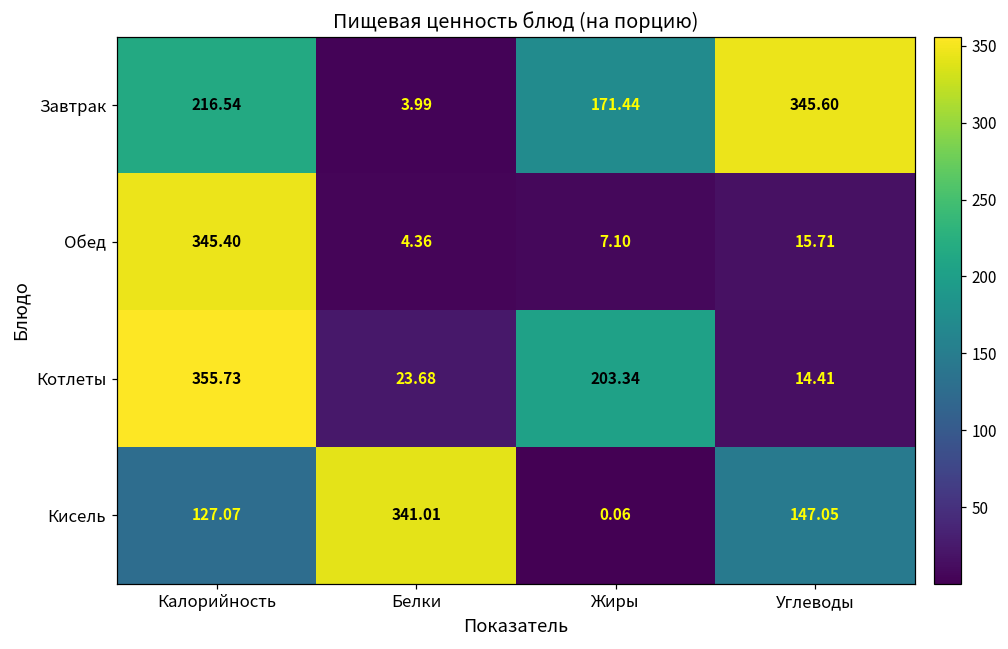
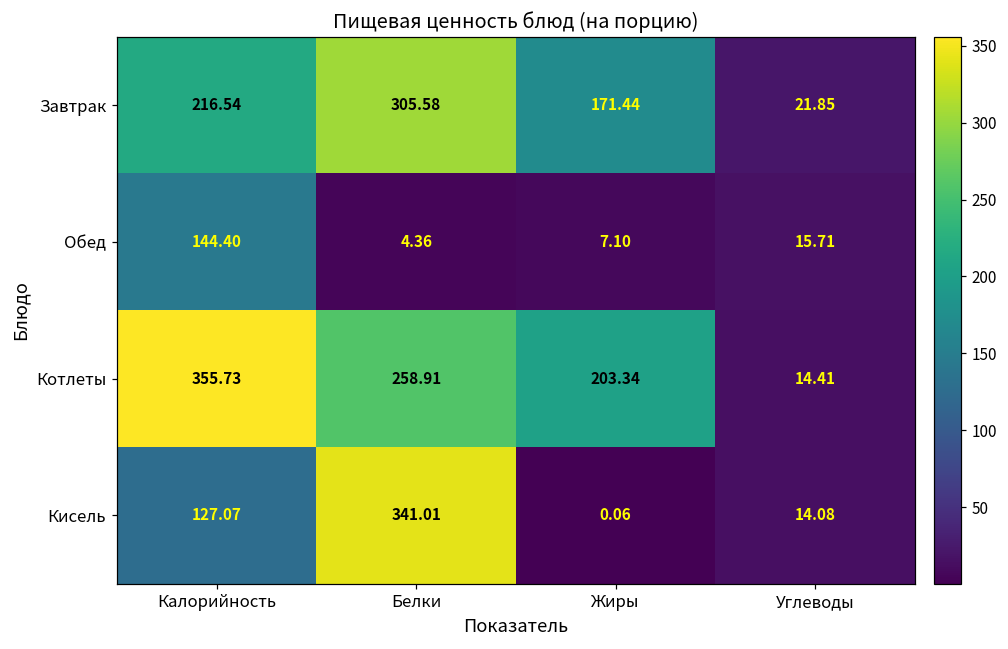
  {
    "Завтрак": {
      "Калорийность": 216.54,
-     "Белки": 3.99,
+     "Белки": 305.58,
      "Жиры": 171.44,
-     "Углеводы": 345.60
+     "Углеводы": 21.85
    },
    "Обед": {
-     "Калорийность": 345.40,
+     "Калорийность": 144.40,
      "Белки": 4.36,
      "Жиры": 7.10,
      "Углеводы": 15.71
    },
    "Котлеты": {
      "Калорийность": 355.73,
-     "Белки": 23.68,
+     "Белки": 258.91,
      "Жиры": 203.34,
      "Углеводы": 14.41
    },
    "Кисель": {
      "Калорийность": 127.07,
      "Белки": 341.01,
      "Жиры": 0.06,
-     "Углеводы": 147.05
+     "Углеводы": 14.08
    }
  }
